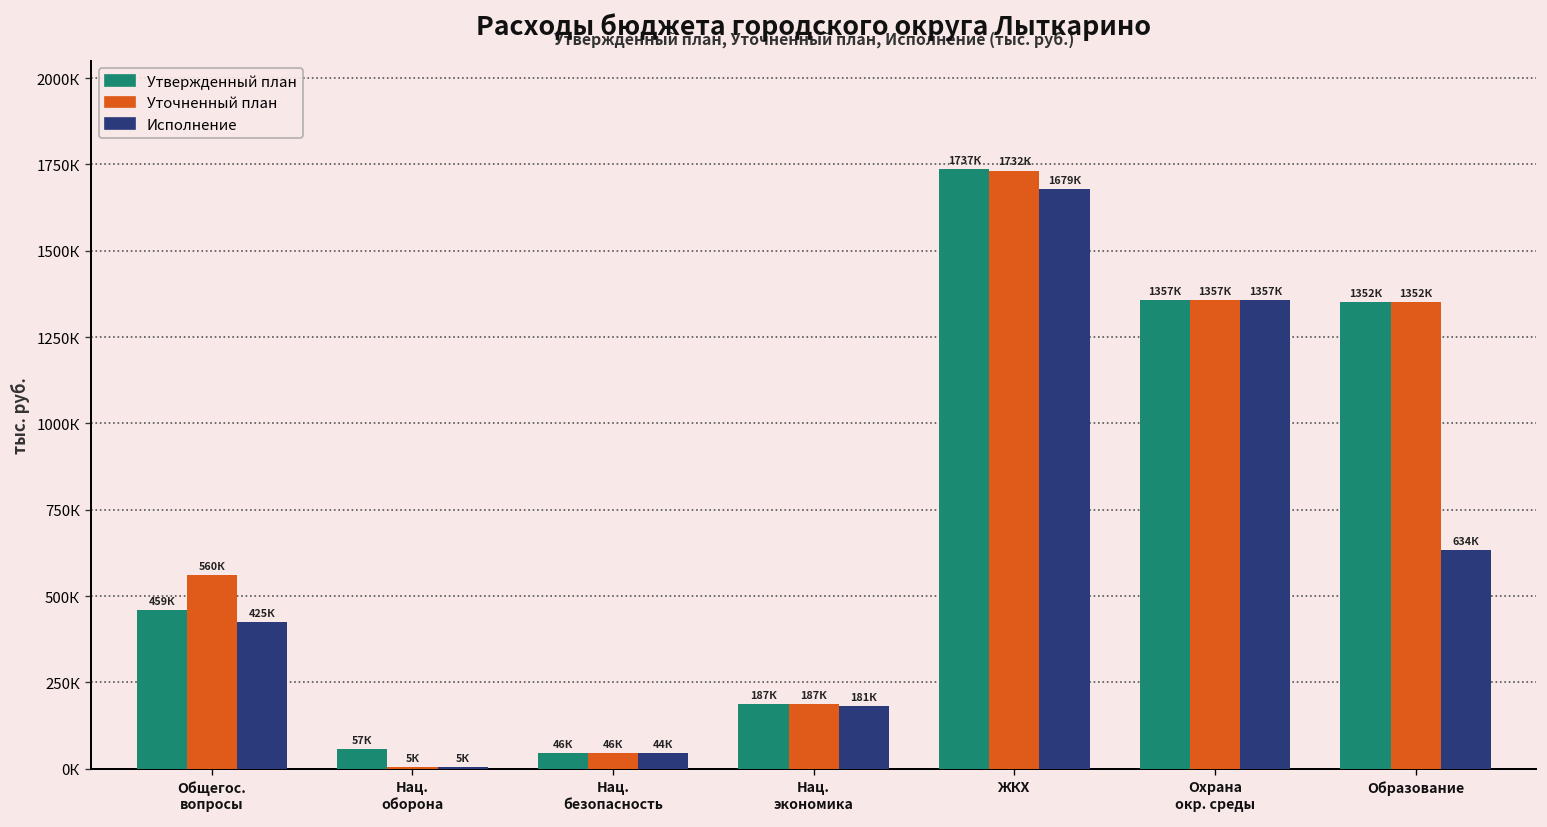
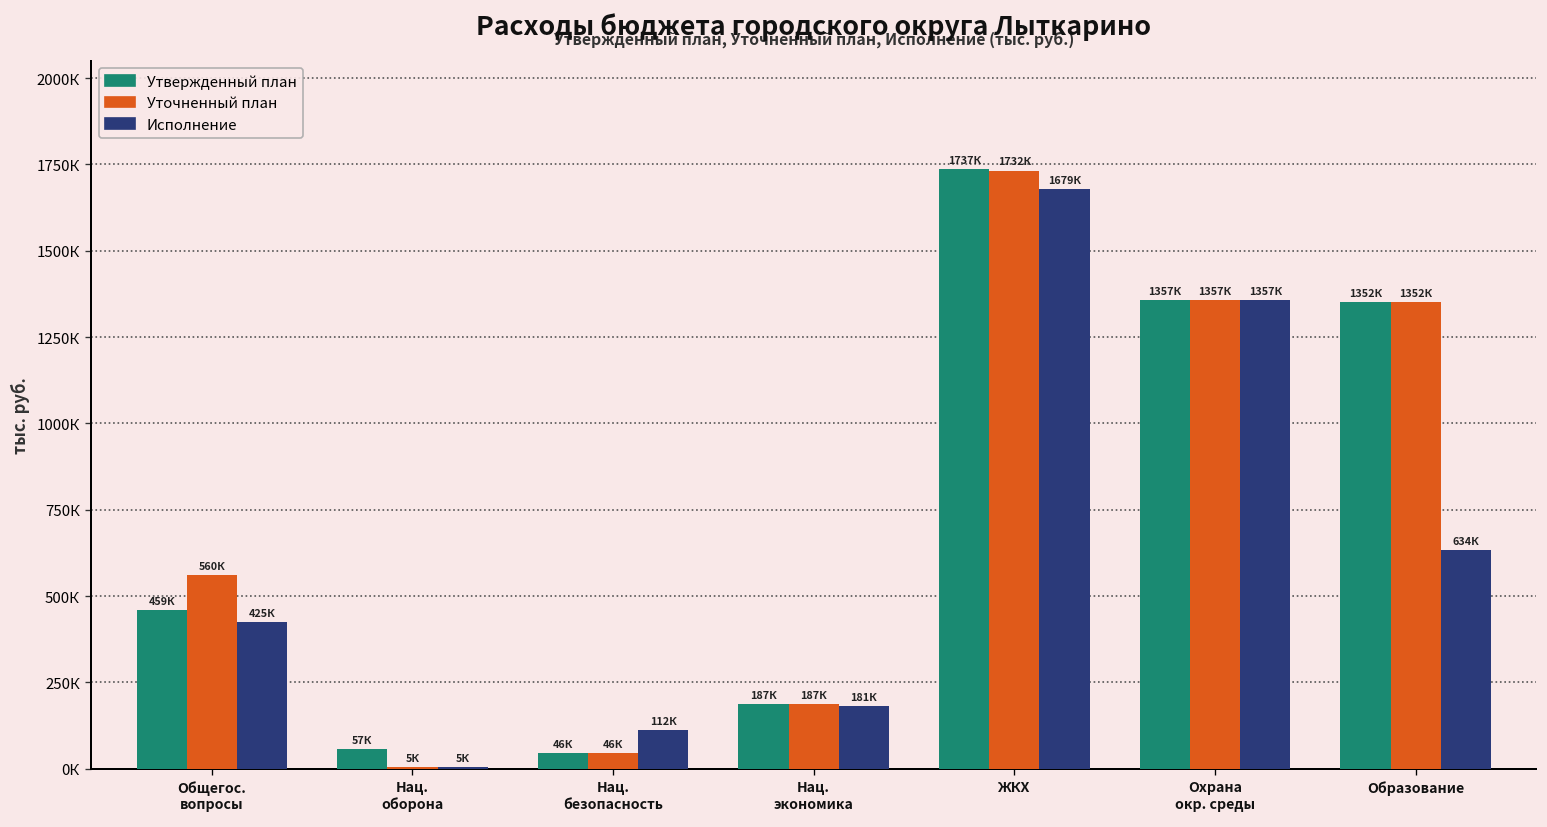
  {
    "Исполнение": {
-     "Нац. безопасность": "44К"
+     "Нац. безопасность": "112К"
    }
  }
